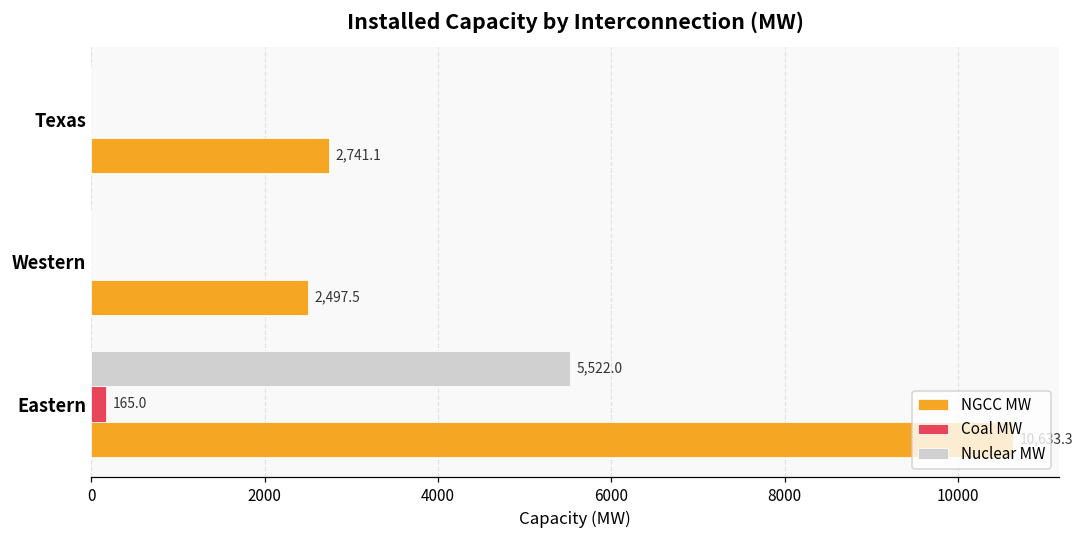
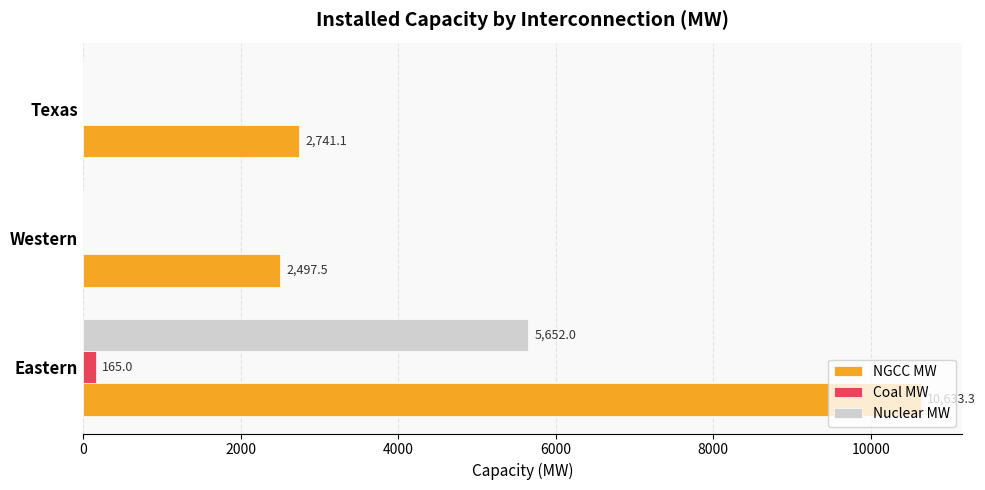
  {
    "NGCC MW": {
      "Texas": "2,741.1",
      "Western": "2,497.5"
    },
    "Coal MW": {
      "Eastern": "165.0"
    },
    "Nuclear MW": {
-     "Eastern": "5,522.0"
+     "Eastern": "5,652.0"
    }
  }
